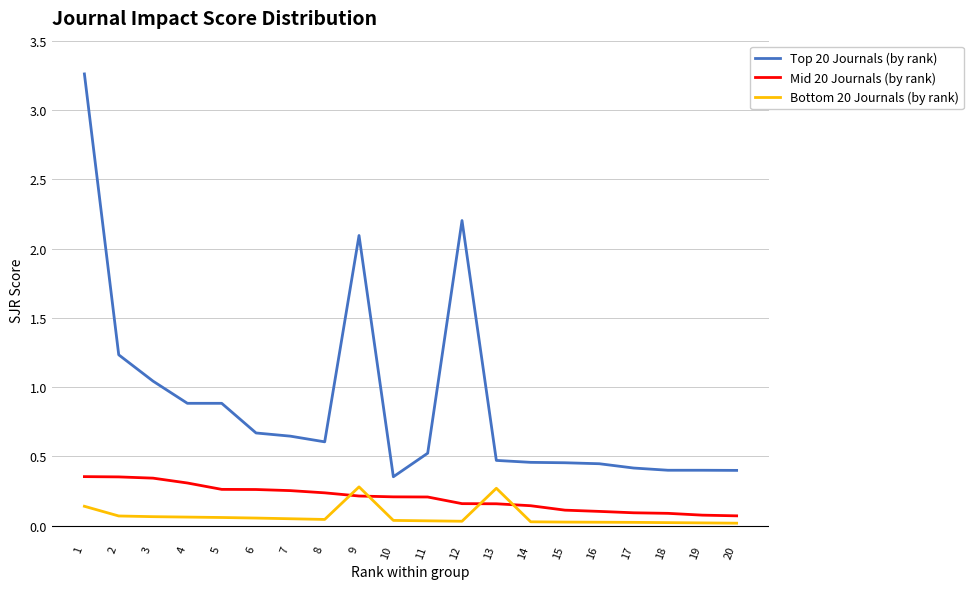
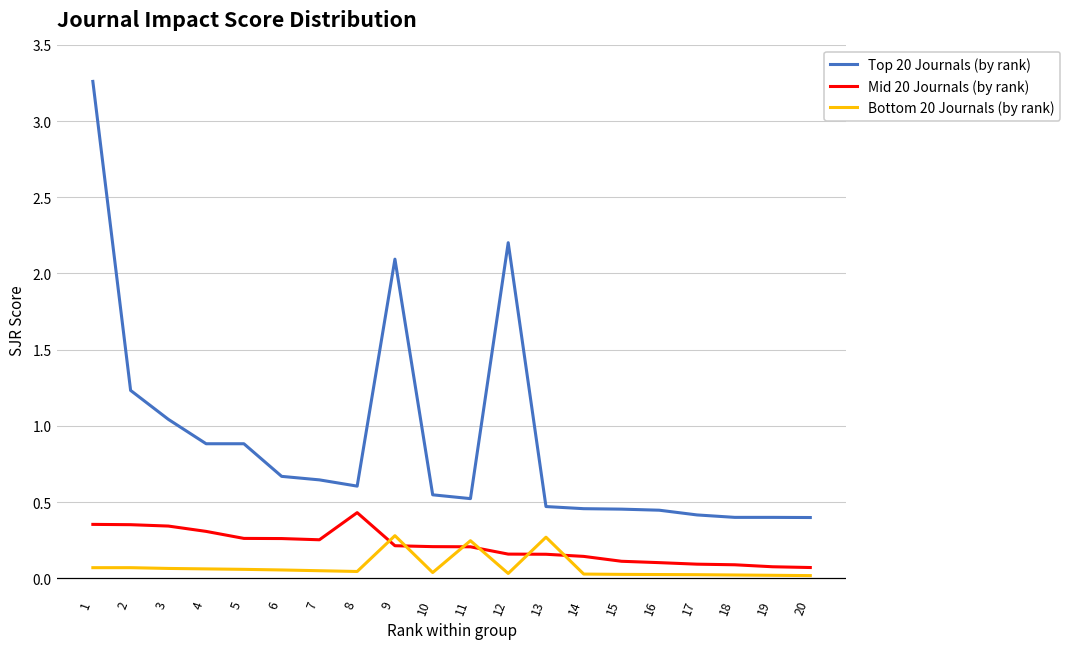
  {
    "Top 20 Journals (by rank)": {
      "1": 3.26,
      "2": 1.23,
      "3": 1.04,
      "4": 0.88,
      "5": 0.88,
      "6": 0.67,
      "7": 0.65,
      "8": 0.61,
      "9": 2.09,
-     "10": 0.35,
+     "10": 0.55,
      "11": 0.52,
      "12": 2.20,
      "13": 0.47,
      "14": 0.46,
      "15": 0.45,
      "16": 0.45,
      "17": 0.42,
      "18": 0.40,
      "19": 0.40,
      "20": 0.40
    },
    "Mid 20 Journals (by rank)": {
      "1": 0.35,
      "2": 0.35,
      "3": 0.34,
      "4": 0.31,
      "5": 0.26,
      "6": 0.26,
      "7": 0.25,
-     "8": 0.24,
+     "8": 0.43,
      "9": 0.21,
      "10": 0.21,
      "11": 0.21,
      "12": 0.16,
      "13": 0.16,
      "14": 0.14,
      "15": 0.11,
      "16": 0.10,
      "17": 0.09,
      "18": 0.09,
      "19": 0.08,
      "20": 0.07
    },
    "Bottom 20 Journals (by rank)": {
-     "1": 0.14,
+     "1": 0.07,
      "2": 0.07,
      "3": 0.07,
      "4": 0.06,
      "5": 0.06,
      "6": 0.06,
      "7": 0.05,
      "8": 0.05,
      "9": 0.28,
      "10": 0.04,
-     "11": 0.04,
+     "11": 0.25,
      "12": 0.03,
      "13": 0.27,
      "14": 0.03,
      "15": 0.03,
      "16": 0.03,
      "17": 0.02,
      "18": 0.02,
      "19": 0.02,
      "20": 0.02
    }
  }
